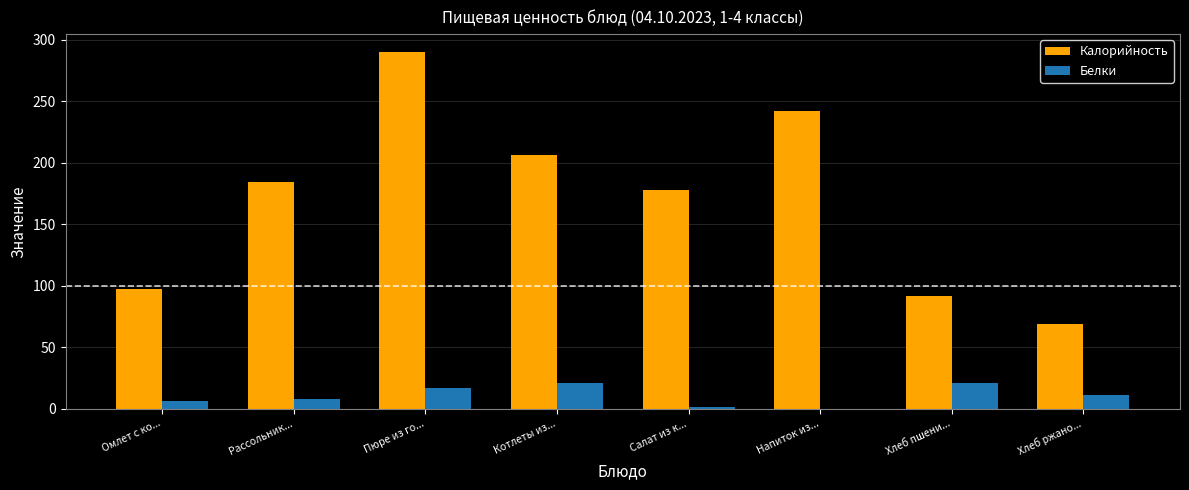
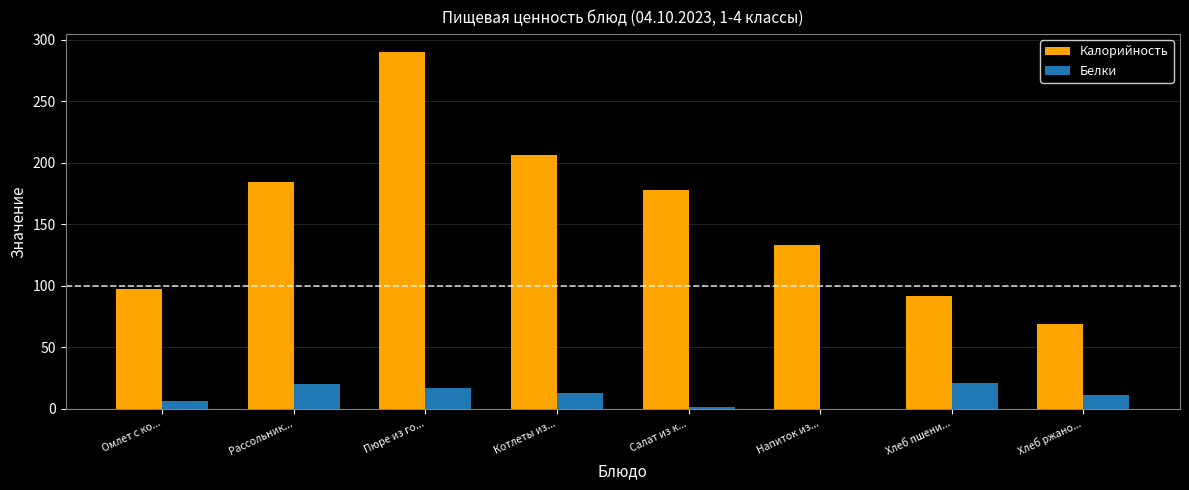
  {
    "Калорийность": {
      "Омлет с ко...": 97,
      "Рассольник...": 184,
      "Пюре из го...": 290,
      "Котлеты из...": 206,
      "Салат из к...": 178,
-     "Напиток из...": 242,
+     "Напиток из...": 133,
      "Хлеб пшени...": 92,
      "Хлеб ржано...": 69
    },
    "Белки": {
      "Омлет с ко...": 6,
-     "Рассольник...": 8,
+     "Рассольник...": 20,
      "Пюре из го...": 17,
-     "Котлеты из...": 21,
+     "Котлеты из...": 13,
      "Напиток из...": 0,
      "Хлеб пшени...": 21,
      "Хлеб ржано...": 11
    }
  }
